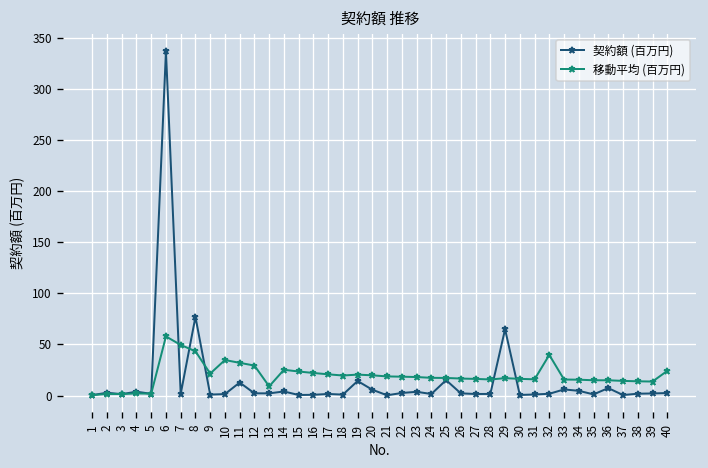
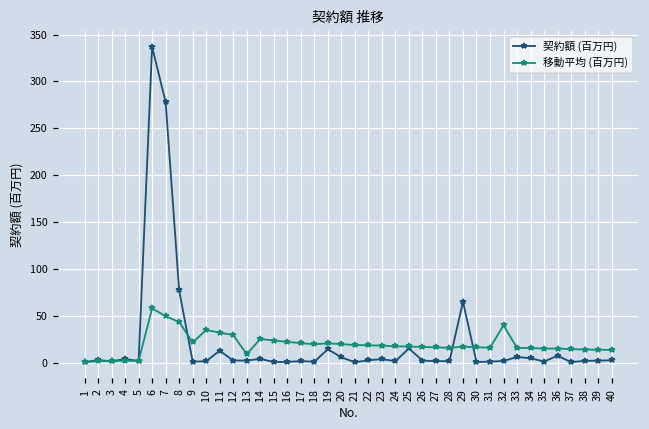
  {
    "契約額 (百万円)": {
      "6": 340,
-     "7": 0,
+     "7": 280,
      "8": 80,
      "9": 0,
      "10": 0,
      "11": 10,
      "12": 0,
      "13": 0,
      "14": 0,
      "15": 0,
      "16": 0,
      "17": 0,
      "18": 0,
      "19": 10,
      "20": 10,
      "21": 0,
      "22": 0,
      "23": 0,
      "24": 0,
      "26": 0,
      "27": 0,
      "28": 0,
      "29": 60,
      "30": 0,
      "31": 0,
      "32": 0,
      "33": 10,
      "34": 0,
      "35": 0,
      "36": 10,
      "37": 0,
      "38": 0,
      "39": 0,
      "40": 0
    },
    "移動平均 (百万円)": {
      "6": 60,
      "7": 50,
      "8": 40,
      "9": 20,
      "10": 30,
      "11": 30,
      "12": 30,
      "13": 10,
      "14": 30,
      "15": 20,
      "16": 20,
      "17": 20,
      "18": 20,
      "19": 20,
      "20": 20,
      "21": 20,
      "22": 20,
      "23": 20,
      "24": 20,
      "26": 20,
      "27": 20,
      "28": 20,
      "29": 20,
      "30": 20,
      "31": 20,
      "32": 40,
      "33": 20,
      "34": 20,
      "35": 20,
      "36": 20,
      "37": 10,
      "38": 10,
      "39": 10,
-     "40": 20
+     "40": 10
    }
  }
